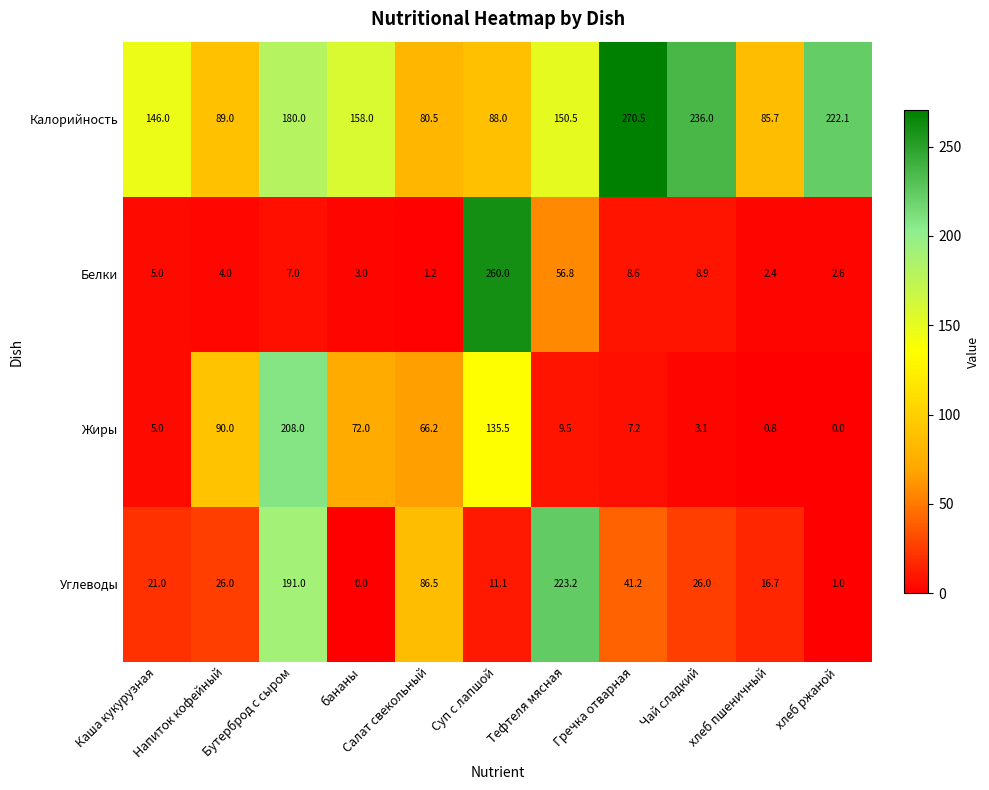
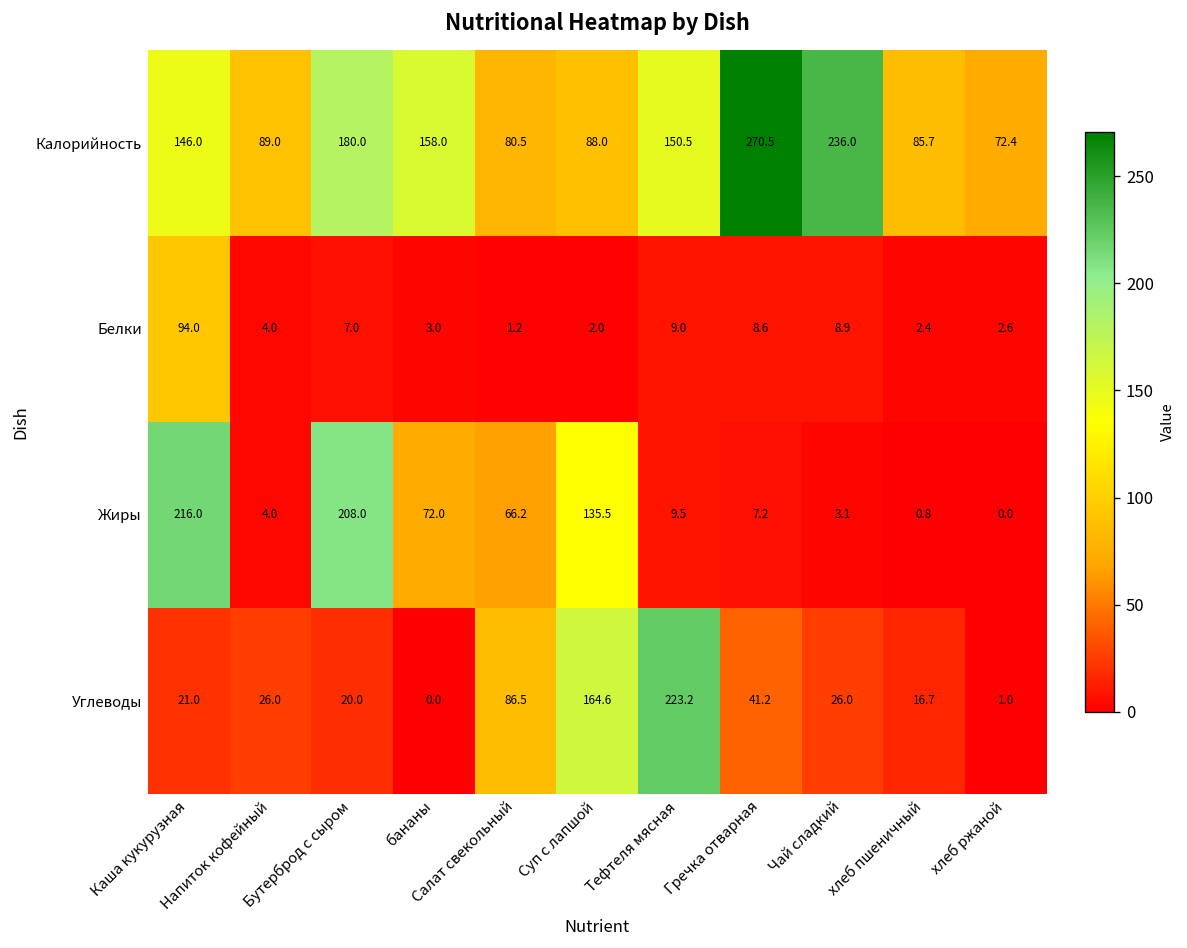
  {
    "Калорийность": {
      "Каша кукурузная": 146.0,
      "Напиток кофейный": 89.0,
      "Бутерброд с сыром": 180.0,
      "бананы": 158.0,
      "Салат свекольный": 80.5,
      "Суп с лапшой": 88.0,
      "Тефтеля мясная": 150.5,
      "Гречка отварная": 270.5,
      "Чай сладкий": 236.0,
      "хлеб пшеничный": 85.7,
-     "хлеб ржаной": 222.1
+     "хлеб ржаной": 72.4
    },
    "Белки": {
-     "Каша кукурузная": 5.0,
+     "Каша кукурузная": 94.0,
      "Напиток кофейный": 4.0,
      "Бутерброд с сыром": 7.0,
      "бананы": 3.0,
      "Салат свекольный": 1.2,
-     "Суп с лапшой": 260.0,
-     "Тефтеля мясная": 56.8,
+     "Суп с лапшой": 2.0,
+     "Тефтеля мясная": 9.0,
      "Гречка отварная": 8.6,
      "Чай сладкий": 8.9,
      "хлеб пшеничный": 2.4,
      "хлеб ржаной": 2.6
    },
    "Жиры": {
-     "Каша кукурузная": 5.0,
-     "Напиток кофейный": 90.0,
+     "Каша кукурузная": 216.0,
+     "Напиток кофейный": 4.0,
      "Бутерброд с сыром": 208.0,
      "бананы": 72.0,
      "Салат свекольный": 66.2,
      "Суп с лапшой": 135.5,
      "Тефтеля мясная": 9.5,
      "Гречка отварная": 7.2,
      "Чай сладкий": 3.1,
      "хлеб пшеничный": 0.8,
      "хлеб ржаной": 0.0
    },
    "Углеводы": {
      "Каша кукурузная": 21.0,
      "Напиток кофейный": 26.0,
-     "Бутерброд с сыром": 191.0,
+     "Бутерброд с сыром": 20.0,
      "бананы": 0.0,
      "Салат свекольный": 86.5,
-     "Суп с лапшой": 11.1,
+     "Суп с лапшой": 164.6,
      "Тефтеля мясная": 223.2,
      "Гречка отварная": 41.2,
      "Чай сладкий": 26.0,
      "хлеб пшеничный": 16.7,
      "хлеб ржаной": 1.0
    }
  }
